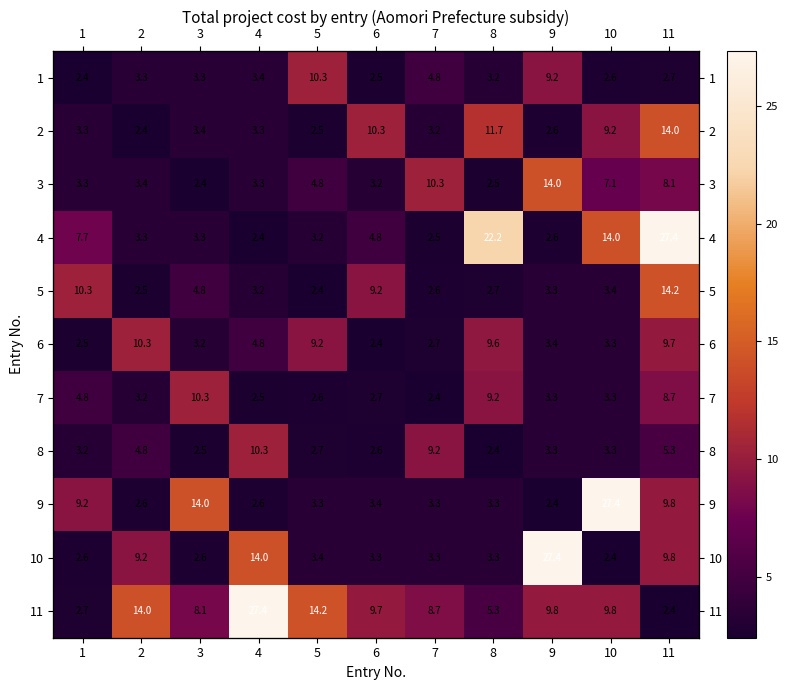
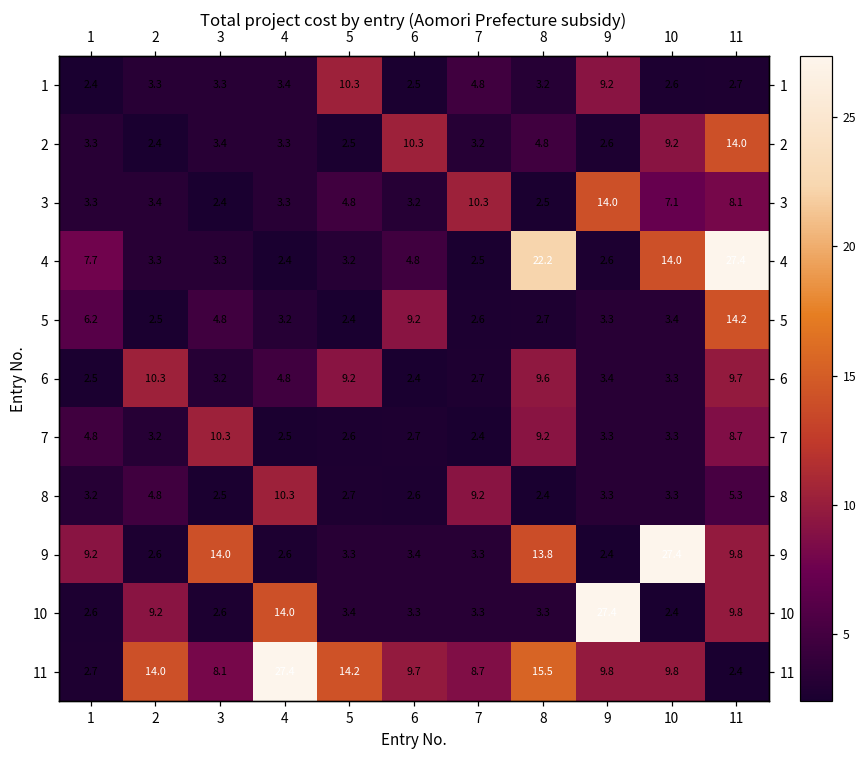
  {
    "1": {
      "1": 2.4,
      "2": 3.3,
      "3": 3.3,
      "4": 3.4,
      "5": 10.3,
      "6": 2.5,
      "7": 4.8,
      "8": 3.2,
      "9": 9.2,
      "10": 2.6,
      "11": 2.7
    },
    "2": {
      "1": 3.3,
      "2": 2.4,
      "3": 3.4,
      "4": 3.3,
      "5": 2.5,
      "6": 10.3,
      "7": 3.2,
-     "8": 11.7,
+     "8": 4.8,
      "9": 2.6,
      "10": 9.2,
      "11": 14.0
    },
    "3": {
      "1": 3.3,
      "2": 3.4,
      "3": 2.4,
      "4": 3.3,
      "5": 4.8,
      "6": 3.2,
      "7": 10.3,
      "8": 2.5,
      "9": 14.0,
      "10": 7.1,
      "11": 8.1
    },
    "4": {
      "1": 7.7,
      "2": 3.3,
      "3": 3.3,
      "4": 2.4,
      "5": 3.2,
      "6": 4.8,
      "7": 2.5,
      "8": 22.2,
      "9": 2.6,
      "10": 14.0
    },
    "5": {
-     "1": 10.3,
+     "1": 6.2,
      "2": 2.5,
      "3": 4.8,
      "4": 3.2,
      "5": 2.4,
      "6": 9.2,
      "7": 2.6,
      "8": 2.7,
      "9": 3.3,
      "10": 3.4,
      "11": 14.2
    },
    "6": {
      "1": 2.5,
      "2": 10.3,
      "3": 3.2,
      "4": 4.8,
      "5": 9.2,
      "6": 2.4,
      "7": 2.7,
      "8": 9.6,
      "9": 3.4,
      "10": 3.3,
      "11": 9.7
    },
    "7": {
      "1": 4.8,
      "2": 3.2,
      "3": 10.3,
      "4": 2.5,
      "5": 2.6,
      "6": 2.7,
      "7": 2.4,
      "8": 9.2,
      "9": 3.3,
      "10": 3.3,
      "11": 8.7
    },
    "8": {
      "1": 3.2,
      "2": 4.8,
      "3": 2.5,
      "4": 10.3,
      "5": 2.7,
      "6": 2.6,
      "7": 9.2,
      "8": 2.4,
      "9": 3.3,
      "10": 3.3,
      "11": 5.3
    },
    "9": {
      "1": 9.2,
      "2": 2.6,
      "3": 14.0,
      "4": 2.6,
      "5": 3.3,
      "6": 3.4,
      "7": 3.3,
-     "8": 3.3,
+     "8": 13.8,
      "9": 2.4,
      "11": 9.8
    },
    "10": {
      "1": 2.6,
      "2": 9.2,
      "3": 2.6,
      "4": 14.0,
      "5": 3.4,
      "6": 3.3,
      "7": 3.3,
      "8": 3.3,
      "10": 2.4,
      "11": 9.8
    },
    "11": {
      "1": 2.7,
      "2": 14.0,
      "3": 8.1,
      "5": 14.2,
      "6": 9.7,
      "7": 8.7,
-     "8": 5.3,
+     "8": 15.5,
      "9": 9.8,
      "10": 9.8,
      "11": 2.4
    }
  }
